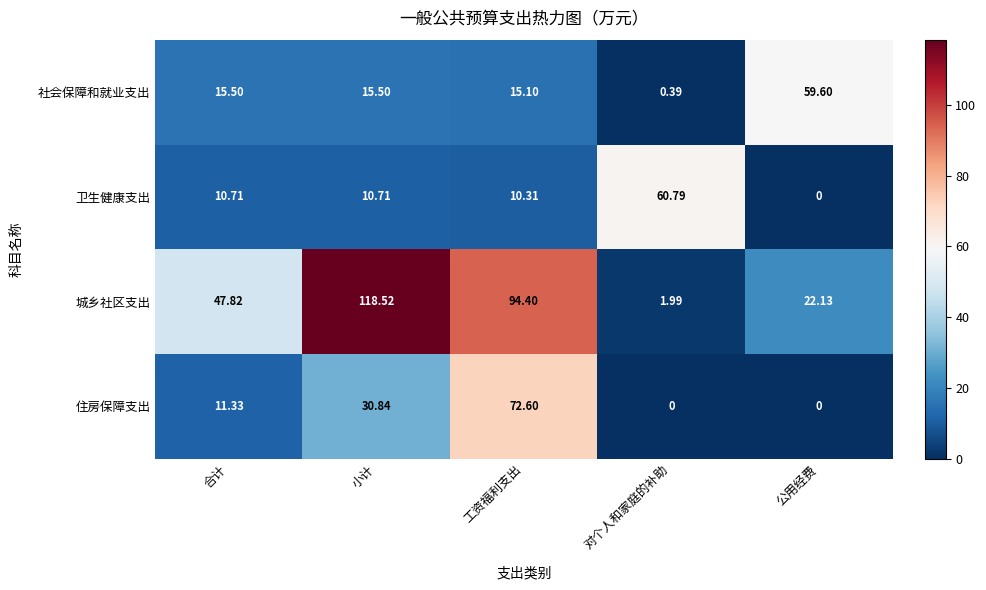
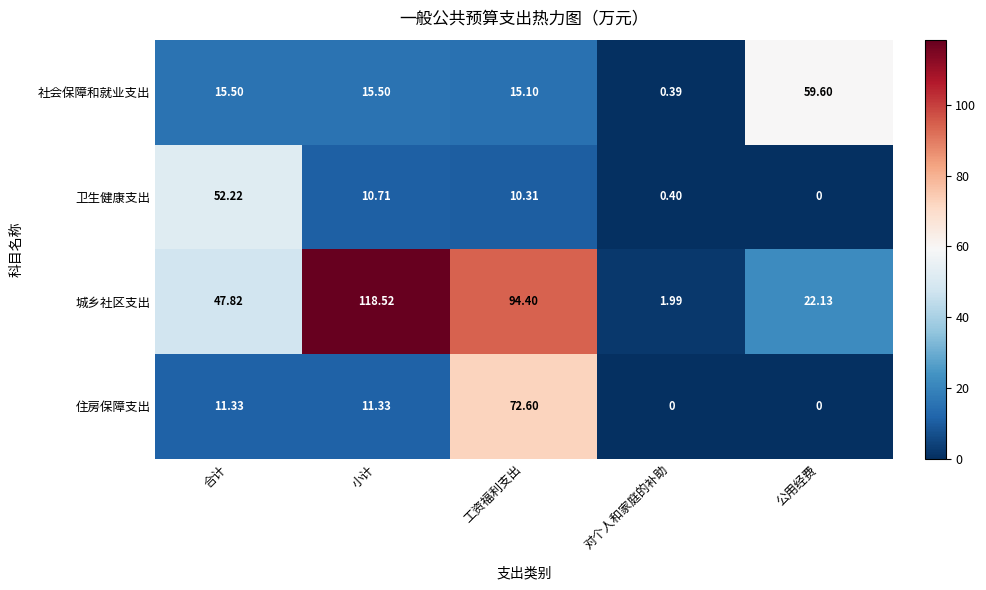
  {
    "社会保障和就业支出": {
      "合计": 15.50,
      "小计": 15.50,
      "工资福利支出": 15.10,
      "对个人和家庭的补助": 0.39,
      "公用经费": 59.60
    },
    "卫生健康支出": {
-     "合计": 10.71,
+     "合计": 52.22,
      "小计": 10.71,
      "工资福利支出": 10.31,
-     "对个人和家庭的补助": 60.79,
+     "对个人和家庭的补助": 0.40,
      "公用经费": 0
    },
    "城乡社区支出": {
      "合计": 47.82,
      "小计": 118.52,
      "工资福利支出": 94.40,
      "对个人和家庭的补助": 1.99,
      "公用经费": 22.13
    },
    "住房保障支出": {
      "合计": 11.33,
-     "小计": 30.84,
+     "小计": 11.33,
      "工资福利支出": 72.60,
      "对个人和家庭的补助": 0,
      "公用经费": 0
    }
  }
